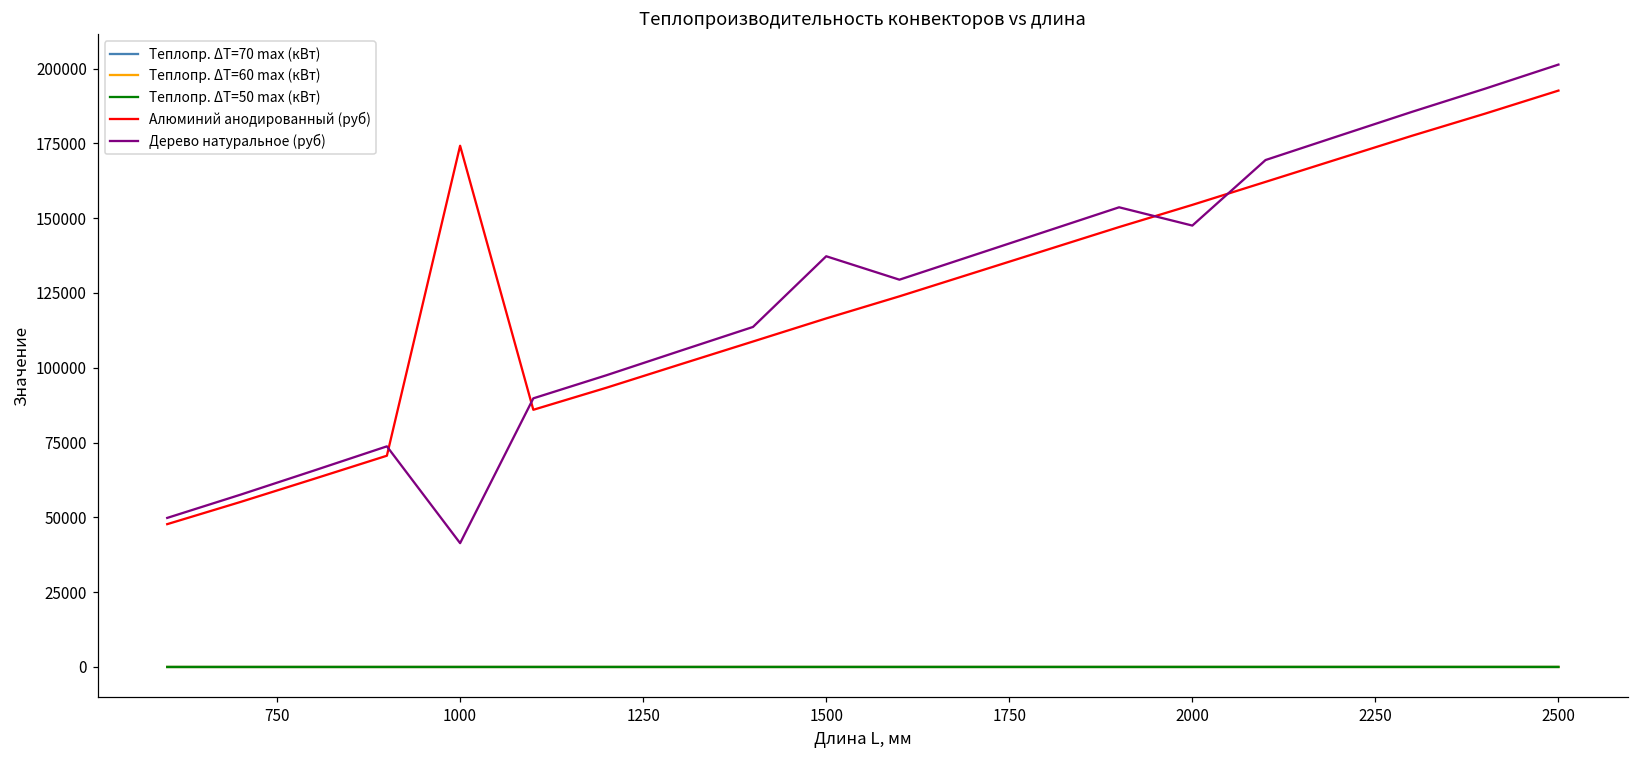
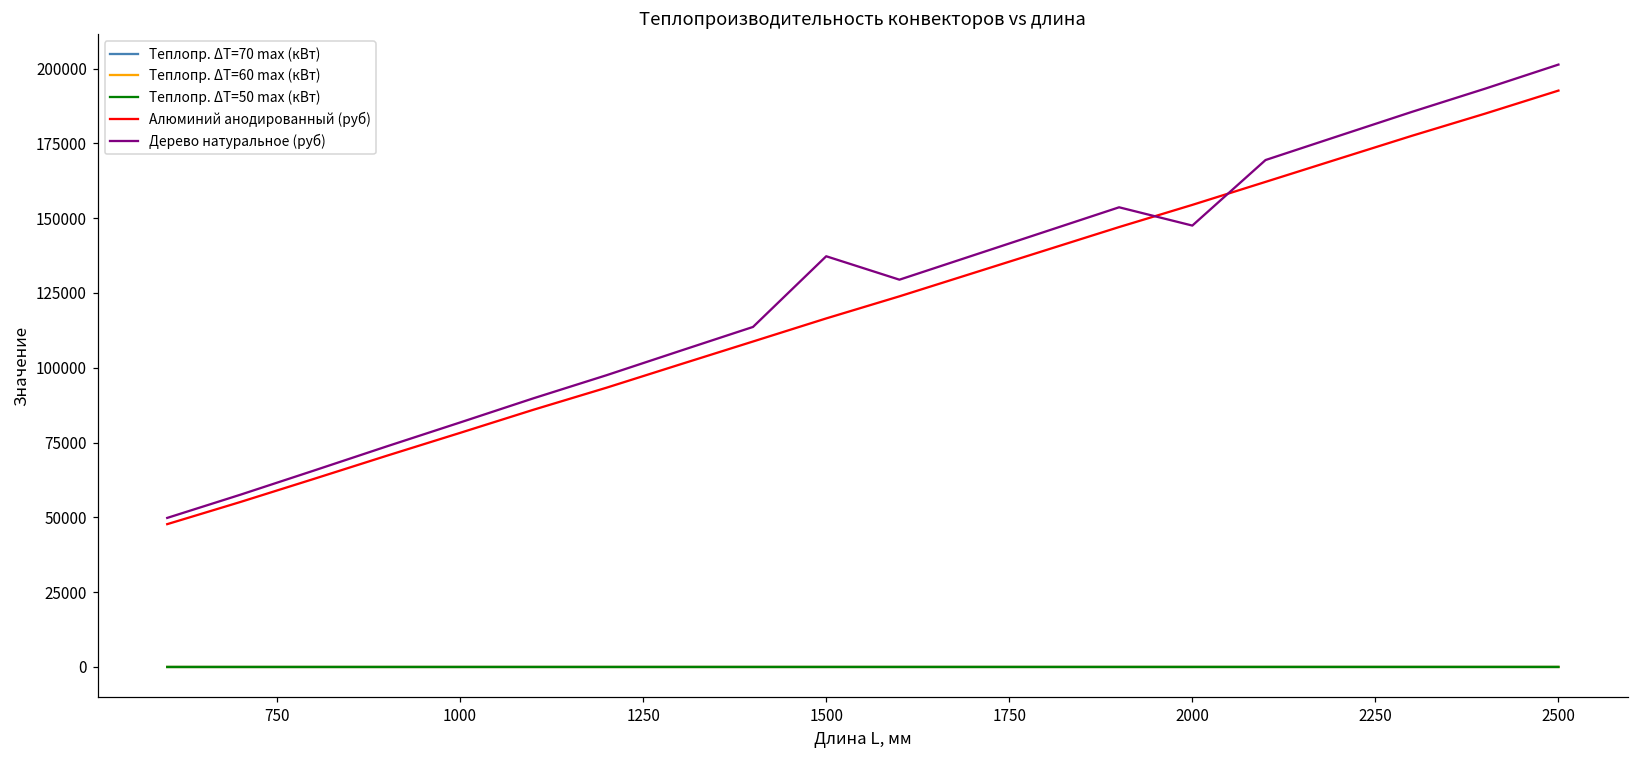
  {
    "Теплопр. ΔT=50 max (кВт)": {
      "1000": 0,
      "1500": 0,
      "2000": 0,
      "2500": 0
    },
    "Алюминий анодированный (руб)": {
-     "1000": 174000,
+     "1000": 78000,
      "1500": 116000,
      "2000": 154000,
      "2500": 193000
    },
    "Дерево натуральное (руб)": {
-     "1000": 41000,
+     "1000": 82000,
      "1500": 137000,
      "2000": 148000,
      "2500": 201000
    }
  }
